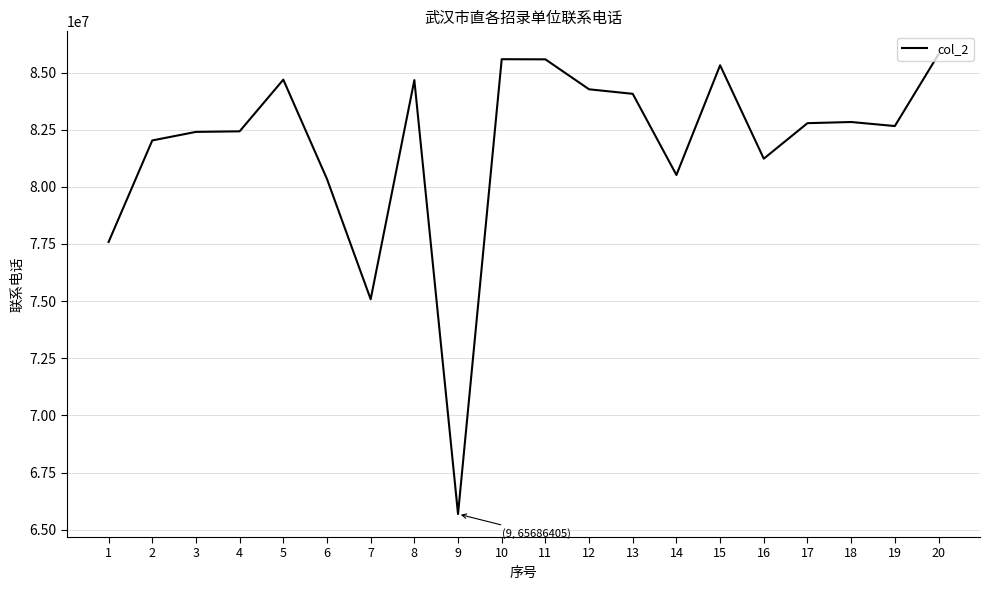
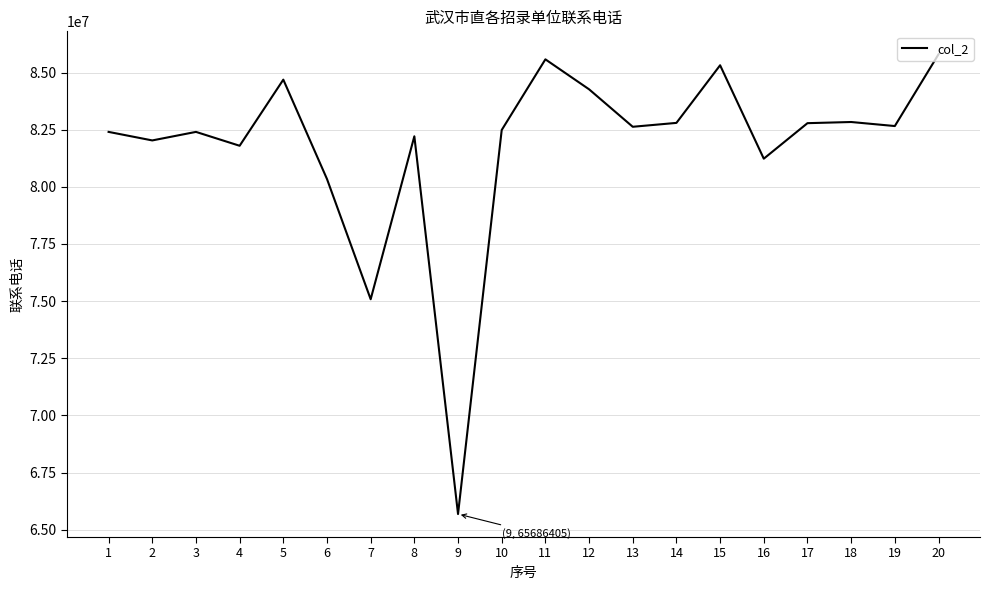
  {
-   "1": 77600000,
+   "1": 82400000,
    "2": 82000000,
    "3": 82400000,
-   "4": 82400000,
+   "4": 81800000,
    "5": 84700000,
    "6": 80300000,
    "7": 75100000,
-   "8": 84700000,
-   "10": 85600000,
+   "8": 82200000,
+   "10": 82500000,
    "11": 85600000,
    "12": 84300000,
-   "13": 84100000,
-   "14": 80500000,
+   "13": 82600000,
+   "14": 82800000,
    "15": 85300000,
    "16": 81200000,
    "17": 82800000,
    "18": 82800000,
    "19": 82700000
  }
